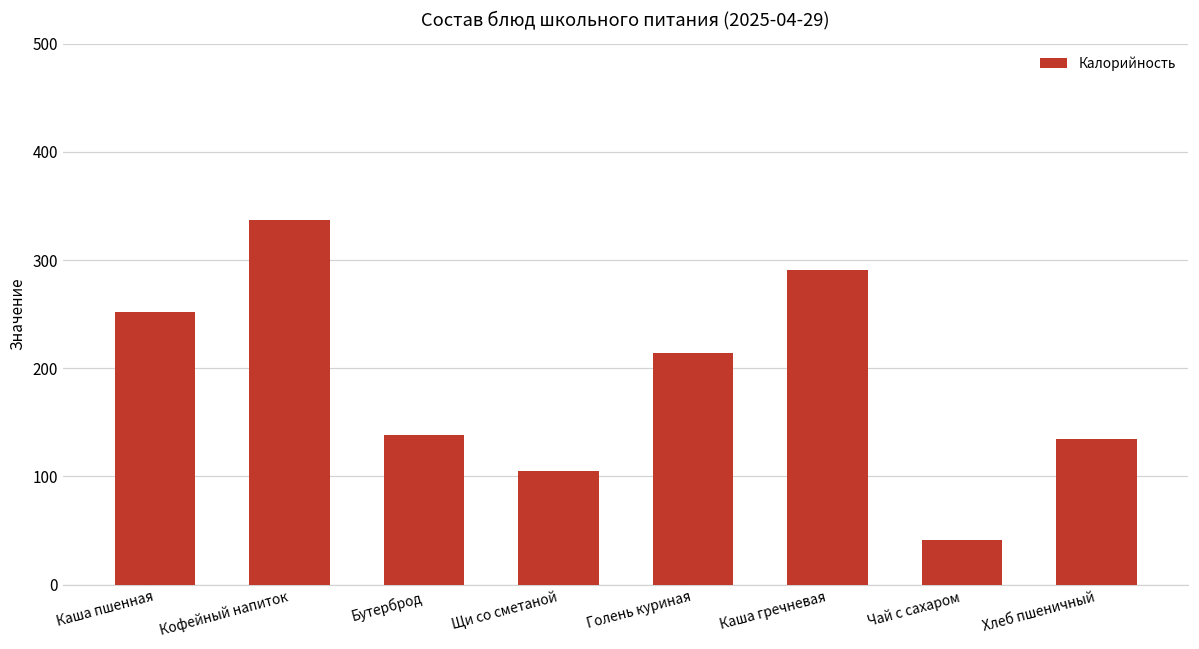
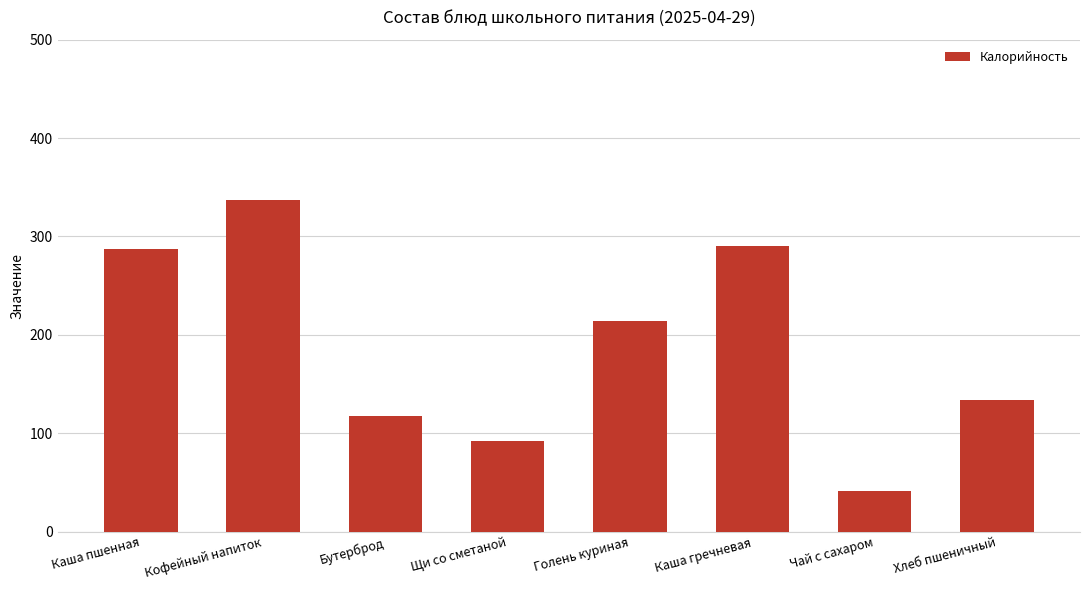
  {
-   "Каша пшенная": 250,
+   "Каша пшенная": 290,
    "Кофейный напиток": 340,
-   "Бутерброд": 140,
-   "Щи со сметаной": 110,
+   "Бутерброд": 120,
+   "Щи со сметаной": 90,
    "Голень куриная": 210,
    "Каша гречневая": 290,
    "Чай с сахаром": 40,
    "Хлеб пшеничный": 130
  }
